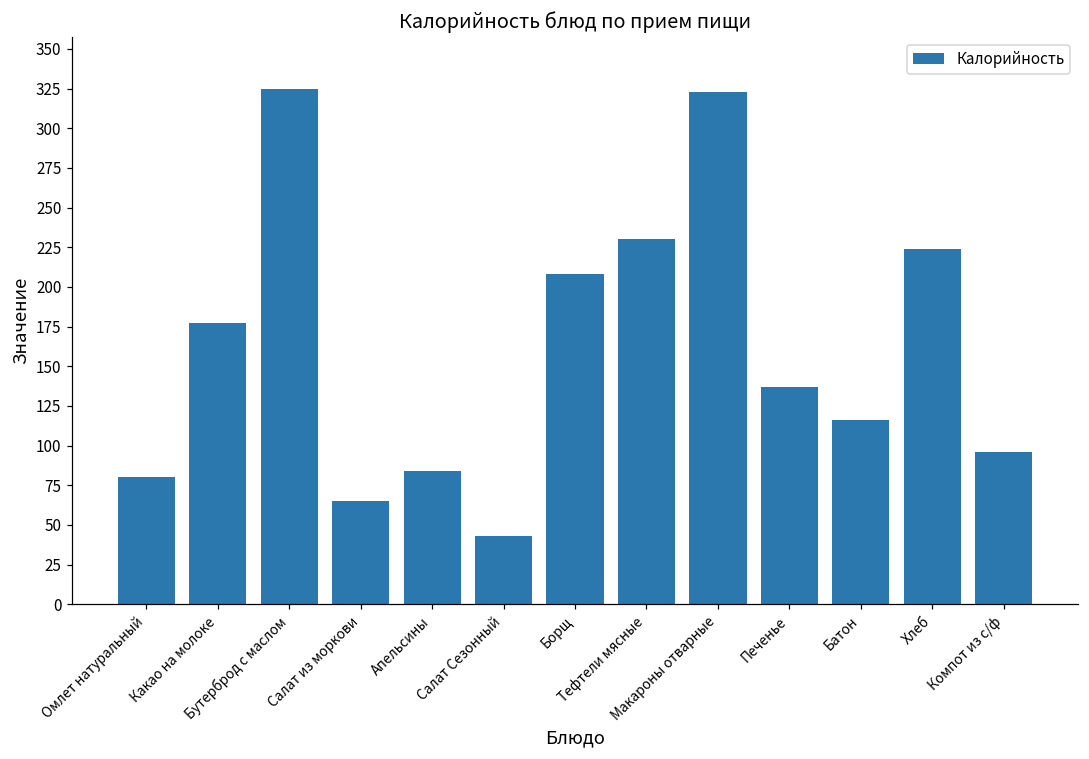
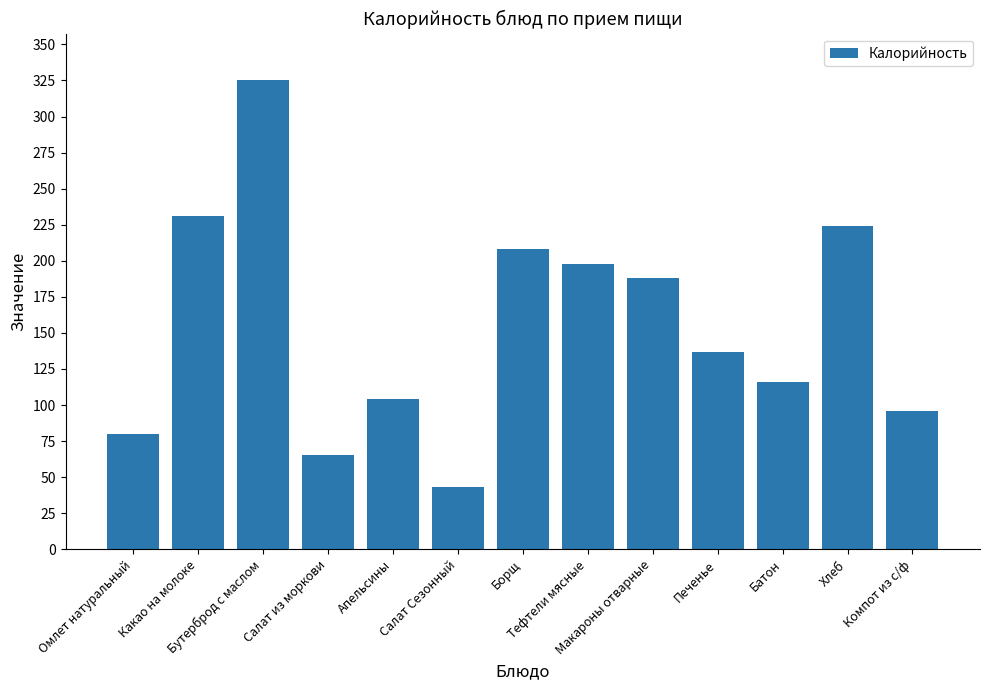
  {
    "Омлет натуральный": 80,
-   "Какао на молоке": 177,
+   "Какао на молоке": 231,
    "Бутерброд с маслом": 325,
    "Салат из моркови": 65,
-   "Апельсины": 84,
+   "Апельсины": 104,
    "Салат Сезонный": 43,
    "Борщ": 208,
-   "Тефтели мясные": 230,
-   "Макароны отварные": 323,
+   "Тефтели мясные": 198,
+   "Макароны отварные": 188,
    "Печенье": 137,
    "Батон": 116,
    "Хлеб": 224,
    "Компот из с/ф": 96
  }
